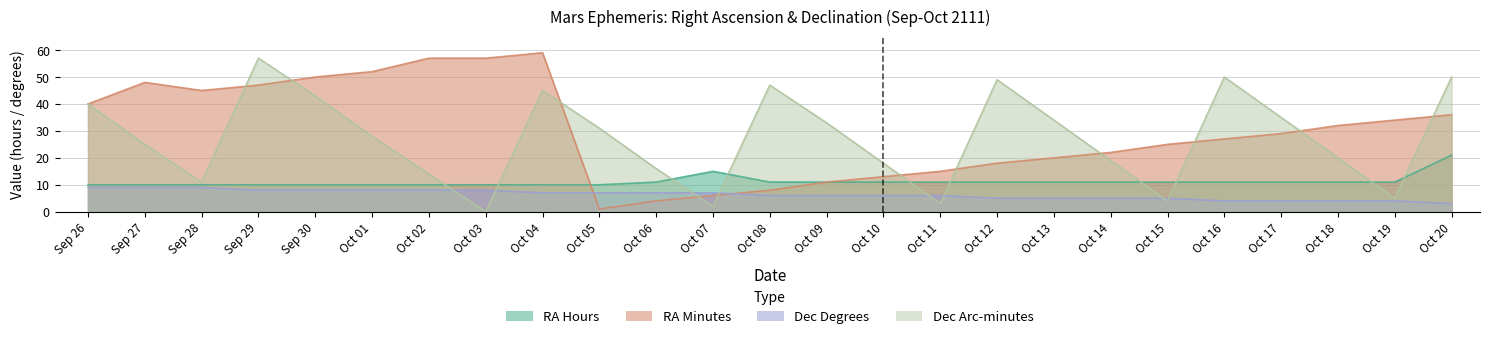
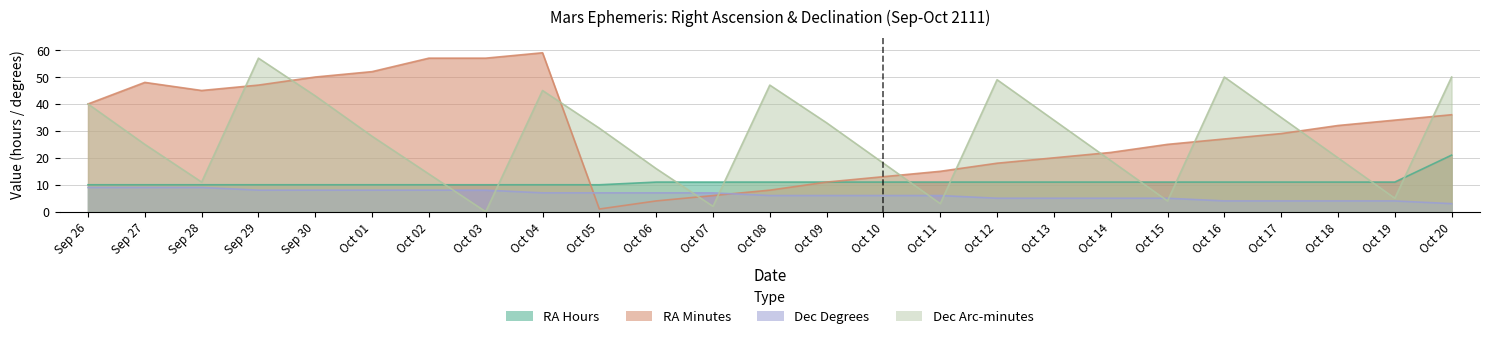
  {
    "RA Hours": {
      "Sep 26": 10,
      "Sep 27": 10,
      "Sep 28": 10,
      "Sep 29": 10,
      "Sep 30": 10,
      "Oct 01": 10,
      "Oct 02": 10,
      "Oct 03": 10,
      "Oct 04": 10,
      "Oct 05": 10,
      "Oct 06": 11,
-     "Oct 07": 15,
+     "Oct 07": 11,
      "Oct 08": 11,
      "Oct 10": 11,
      "Oct 11": 11,
      "Oct 12": 11,
      "Oct 13": 11,
      "Oct 14": 11,
      "Oct 15": 11,
      "Oct 16": 11,
      "Oct 17": 11,
      "Oct 18": 11,
      "Oct 19": 11,
      "Oct 20": 21
    },
    "RA Minutes": {
      "Sep 27": 48,
      "Sep 28": 45,
      "Sep 29": 47,
      "Sep 30": 50,
      "Oct 01": 52,
      "Oct 02": 57,
      "Oct 03": 57,
      "Oct 04": 59,
      "Oct 05": 1,
      "Oct 06": 4,
      "Oct 07": 6,
      "Oct 08": 8,
      "Oct 10": 13,
      "Oct 11": 15,
      "Oct 12": 18,
      "Oct 13": 20,
      "Oct 14": 22,
      "Oct 15": 25,
      "Oct 16": 27,
      "Oct 17": 29,
      "Oct 18": 32,
      "Oct 19": 34,
      "Oct 20": 36
    }
  }
